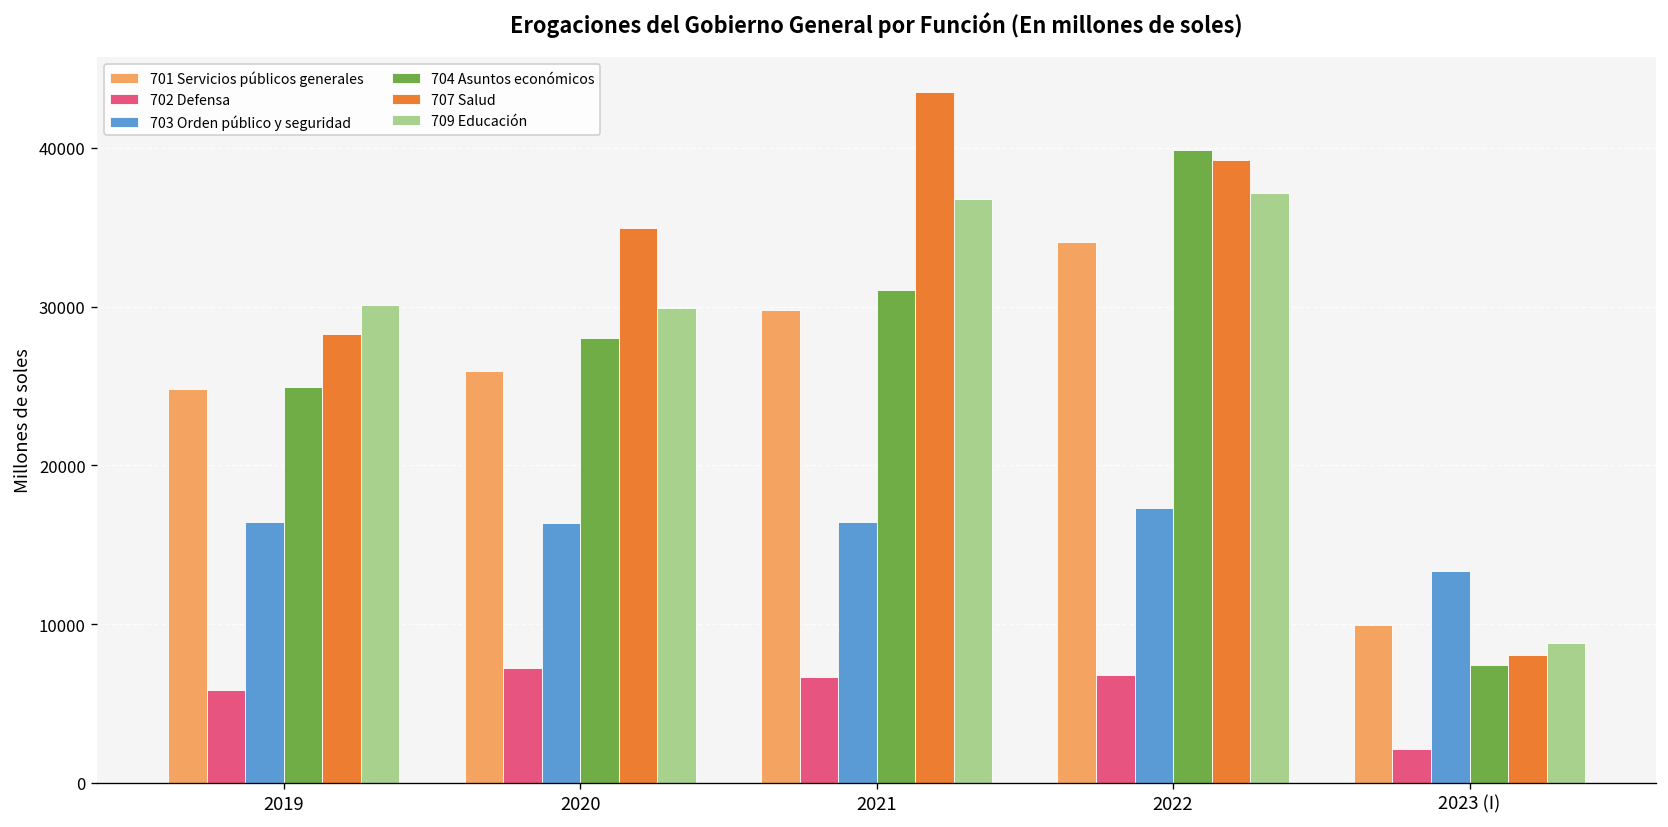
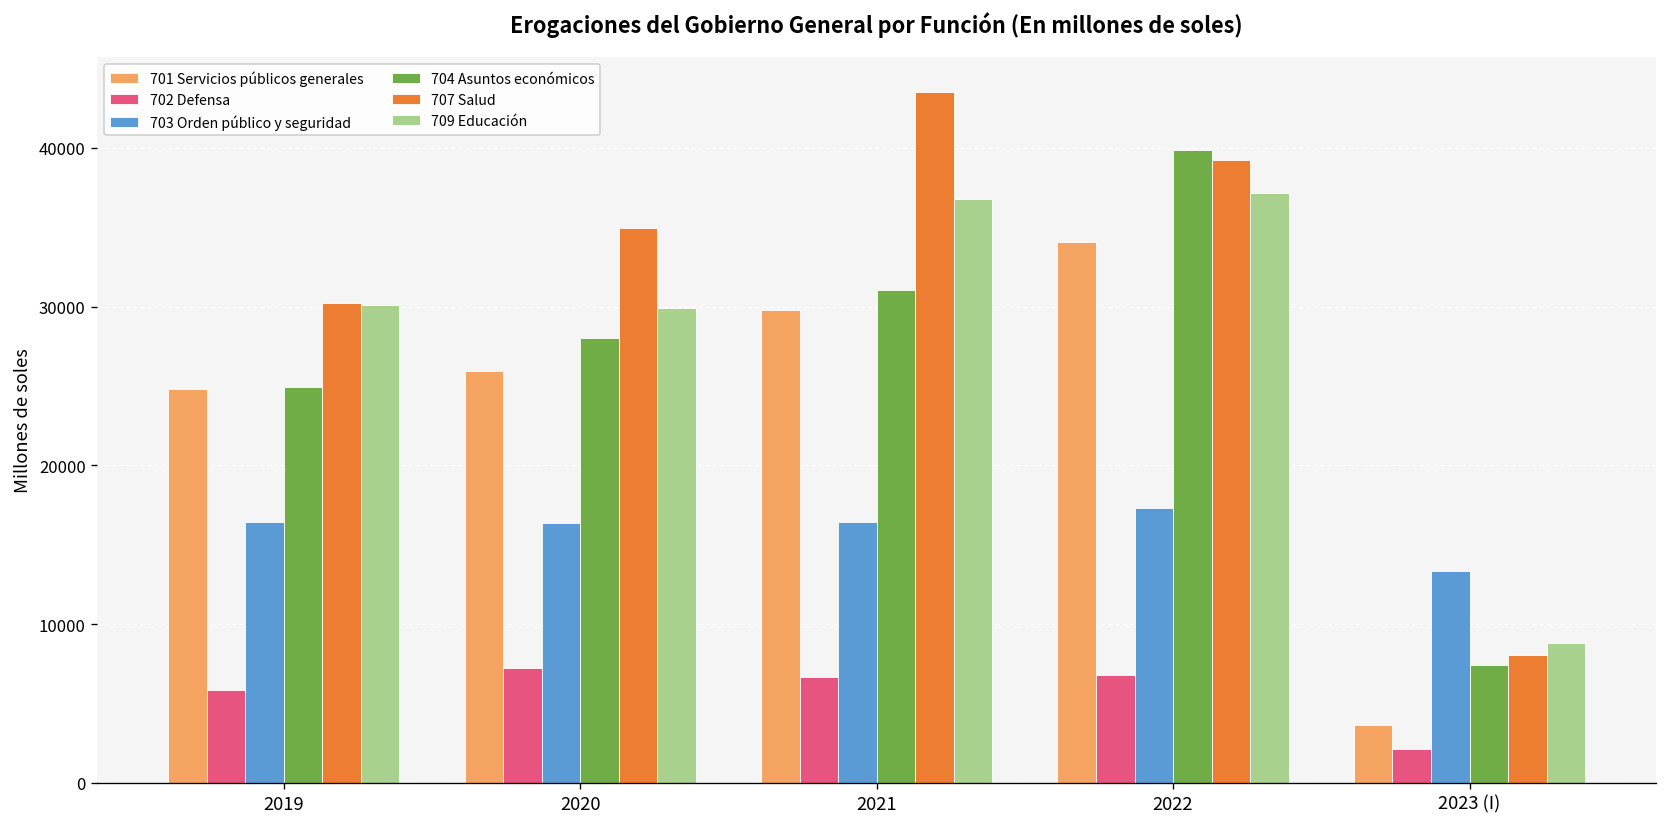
  {
    "701 Servicios públicos generales": {
      "2019": 24800,
      "2020": 25900,
      "2021": 29800,
      "2022": 34100,
-     "2023 (I)": 9900
+     "2023 (I)": 3700
    },
    "702 Defensa": {
      "2019": 5800,
      "2020": 7200,
      "2021": 6700,
      "2022": 6800,
      "2023 (I)": 2100
    },
    "703 Orden público y seguridad": {
      "2019": 16400,
      "2020": 16400,
      "2021": 16400,
      "2022": 17300,
      "2023 (I)": 13300
    },
    "704 Asuntos económicos": {
      "2019": 24900,
      "2020": 28000,
      "2021": 31100,
      "2022": 39900,
      "2023 (I)": 7400
    },
    "707 Salud": {
-     "2019": 28300,
+     "2019": 30200,
      "2020": 34900,
      "2021": 43500,
      "2022": 39200,
      "2023 (I)": 8000
    },
    "709 Educación": {
      "2019": 30100,
      "2020": 29900,
      "2021": 36800,
      "2022": 37200,
      "2023 (I)": 8800
    }
  }
